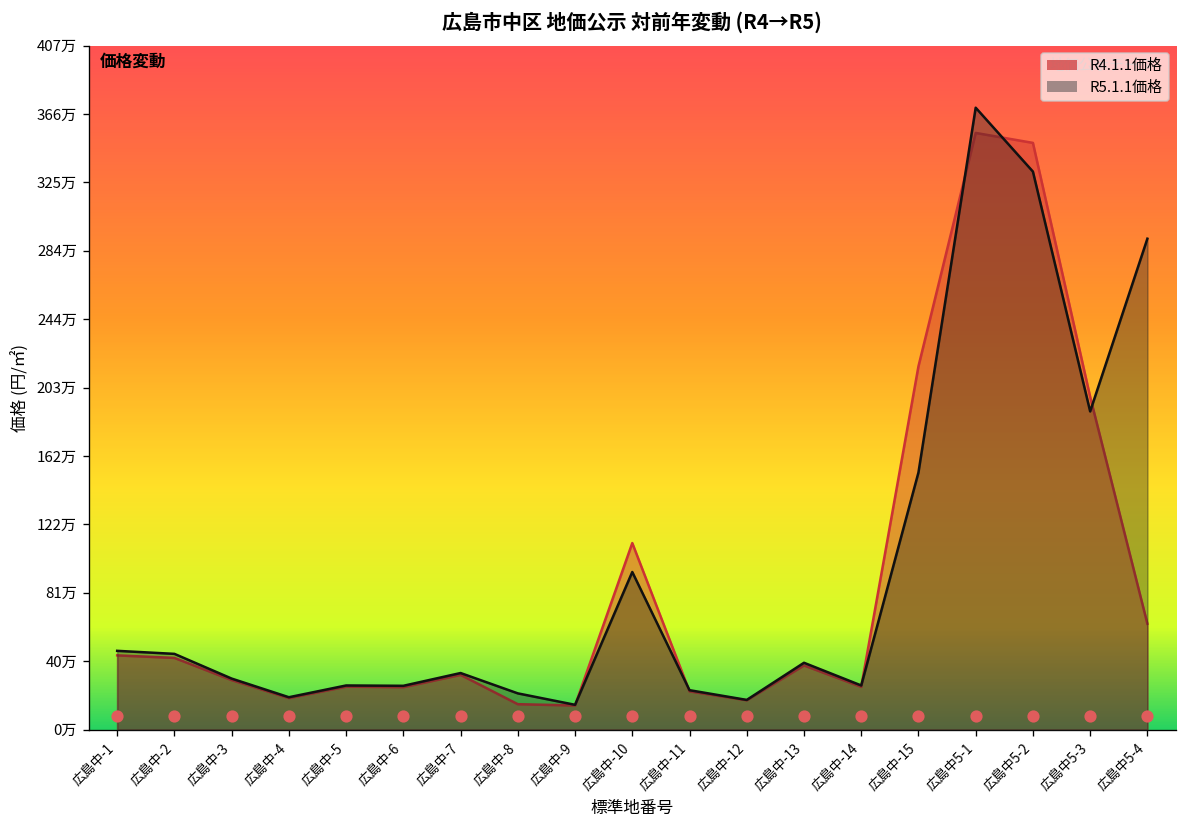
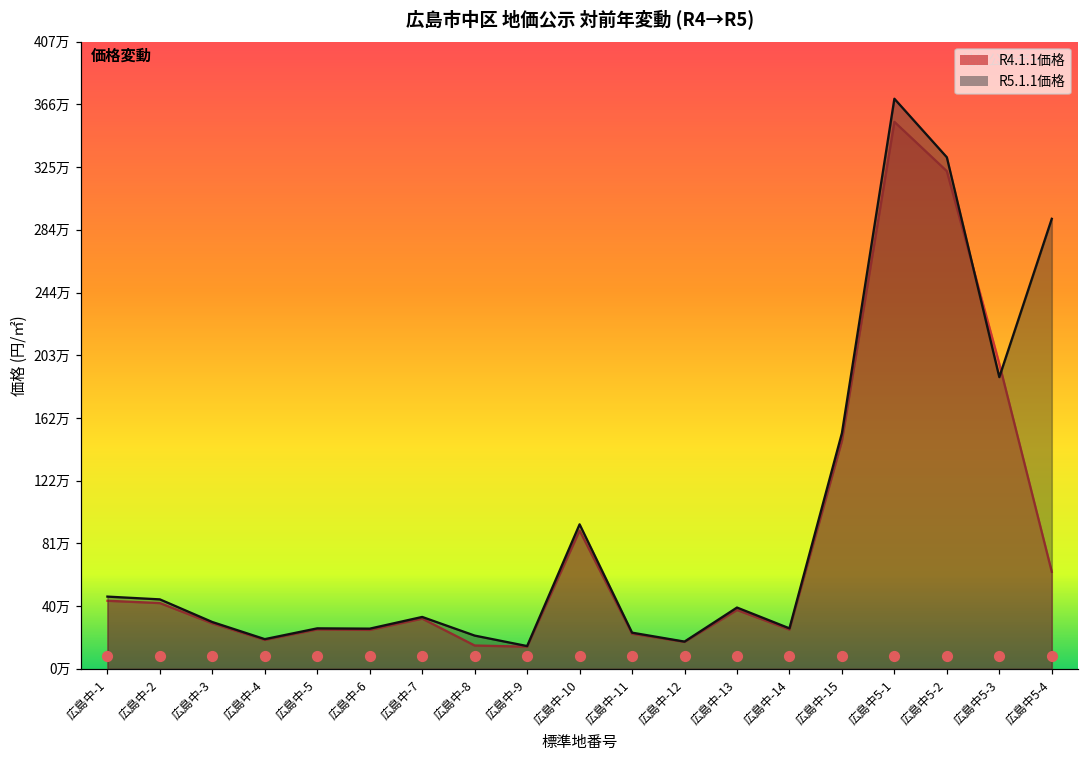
  {
    "R4.1.1価格": {
      "広島中-1": "44万",
      "広島中-2": "43万",
      "広島中-8": "15万",
-     "広島中-10": "111万",
-     "広島中-15": "216万",
+     "広島中-10": "90万",
+     "広島中-15": "148万",
      "広島中5-1": "355万",
-     "広島中5-2": "349万",
+     "広島中5-2": "323万",
      "広島中5-3": "198万",
      "広島中5-4": "63万"
    },
    "R5.1.1価格": {
      "広島中-1": "47万",
      "広島中-2": "45万",
      "広島中-8": "22万",
      "広島中-10": "94万",
      "広島中-15": "153万",
      "広島中5-1": "370万",
      "広島中5-2": "332万",
      "広島中5-3": "189万",
      "広島中5-4": "292万"
    }
  }
